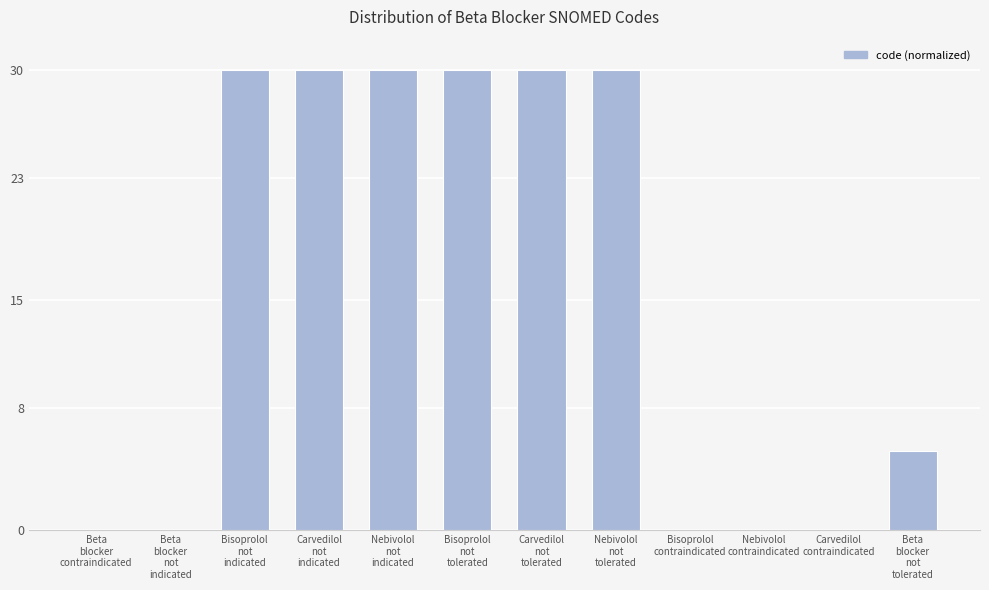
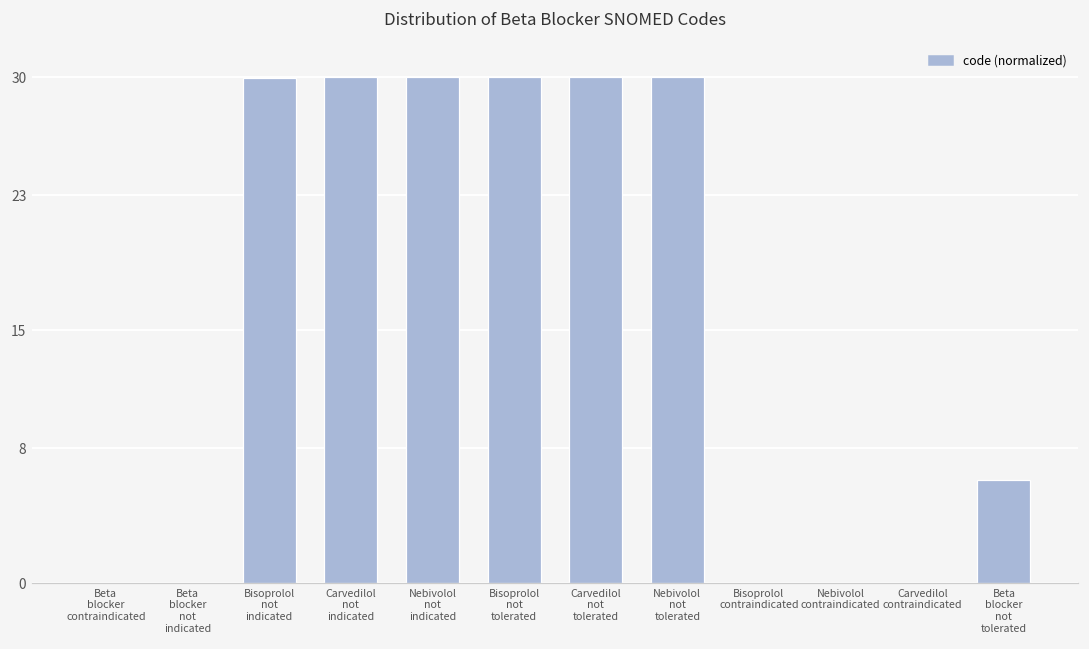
  {
    "Bisoprolol not indicated": 30.0,
    "Carvedilol not indicated": 30.0,
    "Nebivolol not indicated": 30.0,
    "Bisoprolol not tolerated": 30.0,
    "Carvedilol not tolerated": 30.0,
    "Nebivolol not tolerated": 30.0,
-   "Beta blocker not tolerated": 5.2
+   "Beta blocker not tolerated": 6.1
  }
